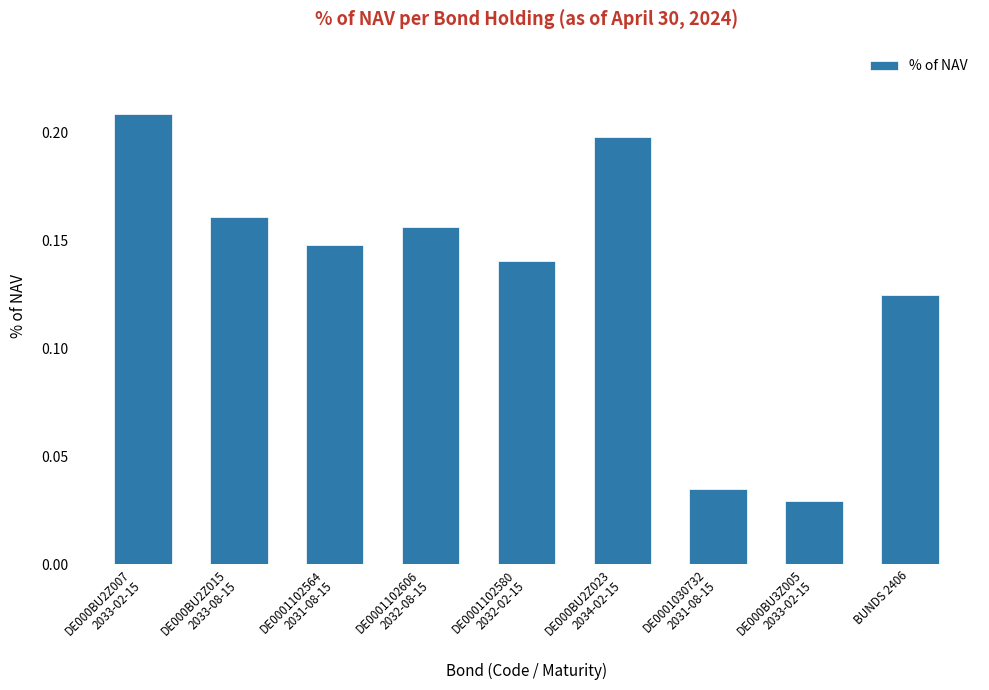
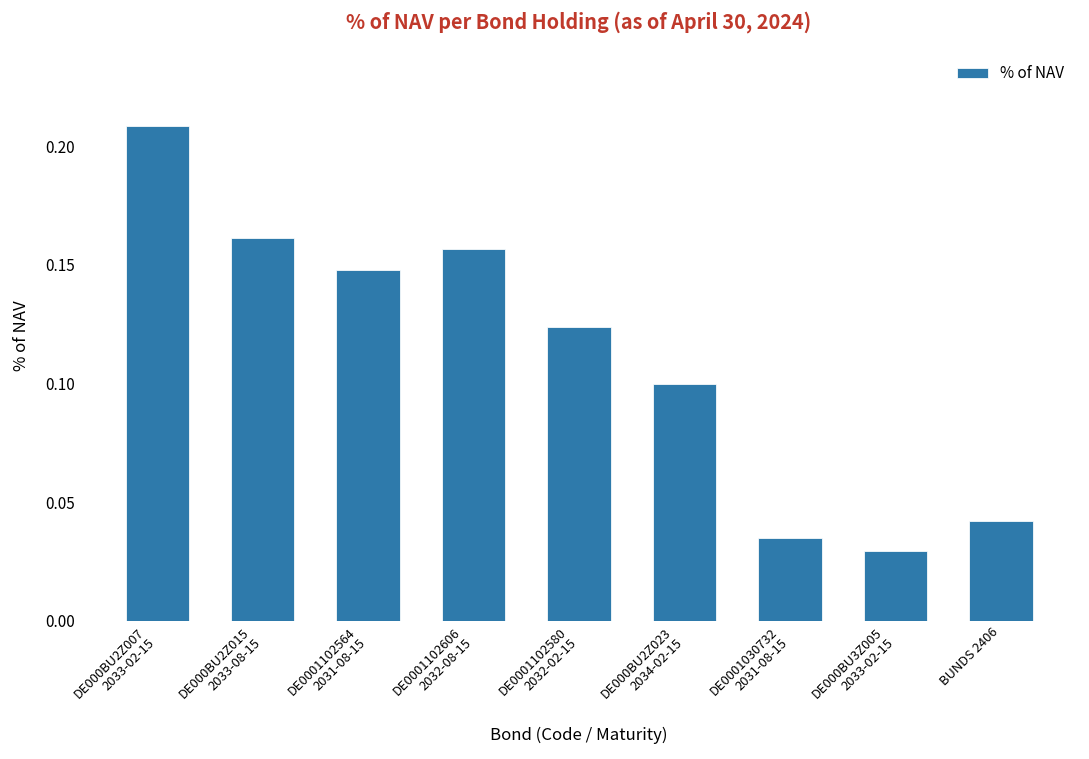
  {
    "DE000BU2Z007 2033-02-15": 0.209,
    "DE000BU2Z015 2033-08-15": 0.161,
    "DE0001102564 2031-08-15": 0.148,
    "DE0001102606 2032-08-15": 0.156,
-   "DE0001102580 2032-02-15": 0.141,
-   "DE000BU2Z023 2034-02-15": 0.198,
+   "DE0001102580 2032-02-15": 0.124,
+   "DE000BU2Z023 2034-02-15": 0.100,
    "DE0001030732 2031-08-15": 0.035,
    "DE000BU3Z005 2033-02-15": 0.029,
-   "BUNDS 2406": 0.125
+   "BUNDS 2406": 0.042
  }
